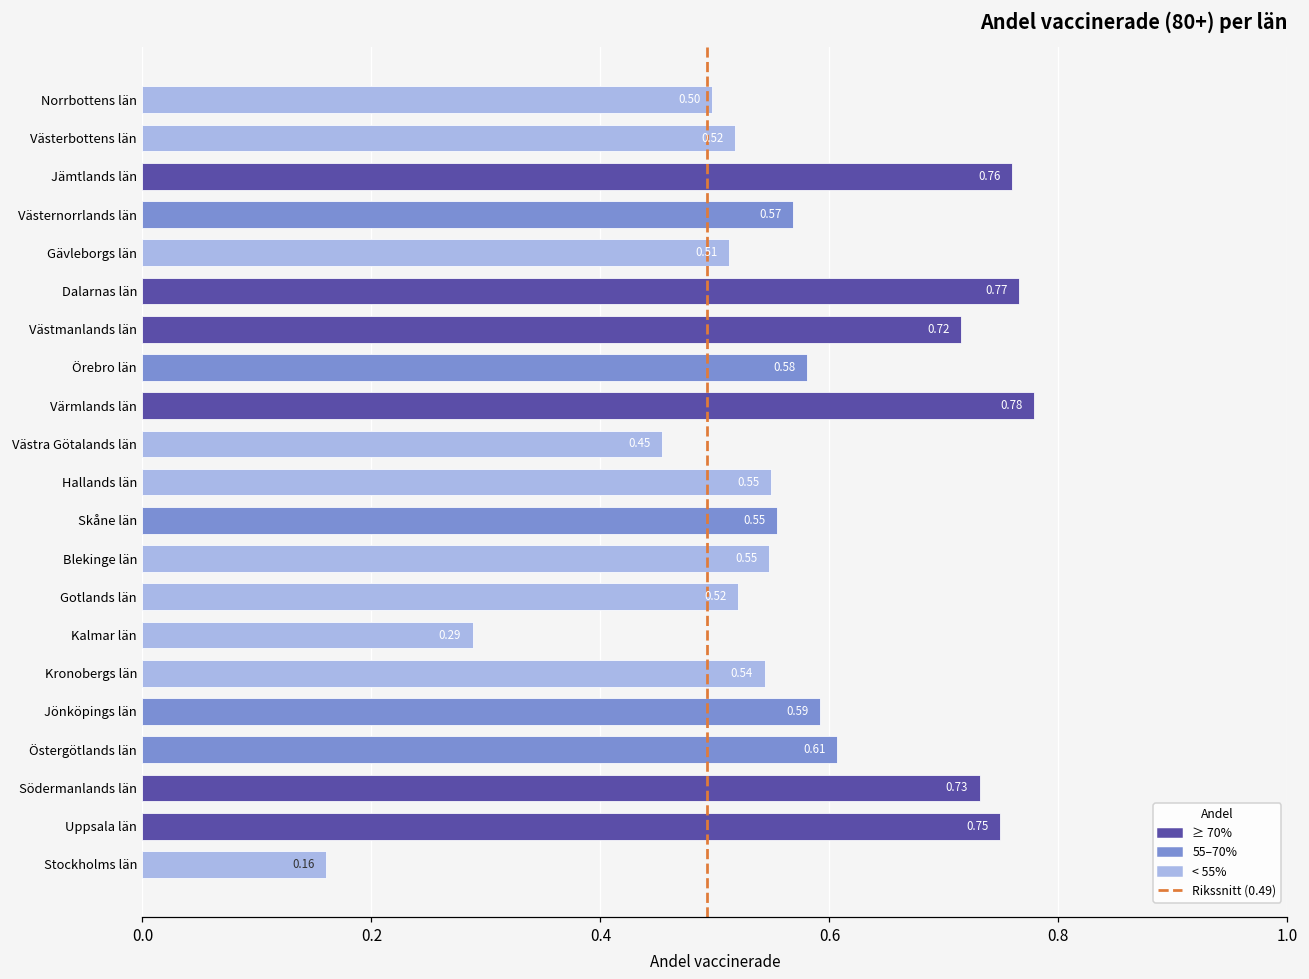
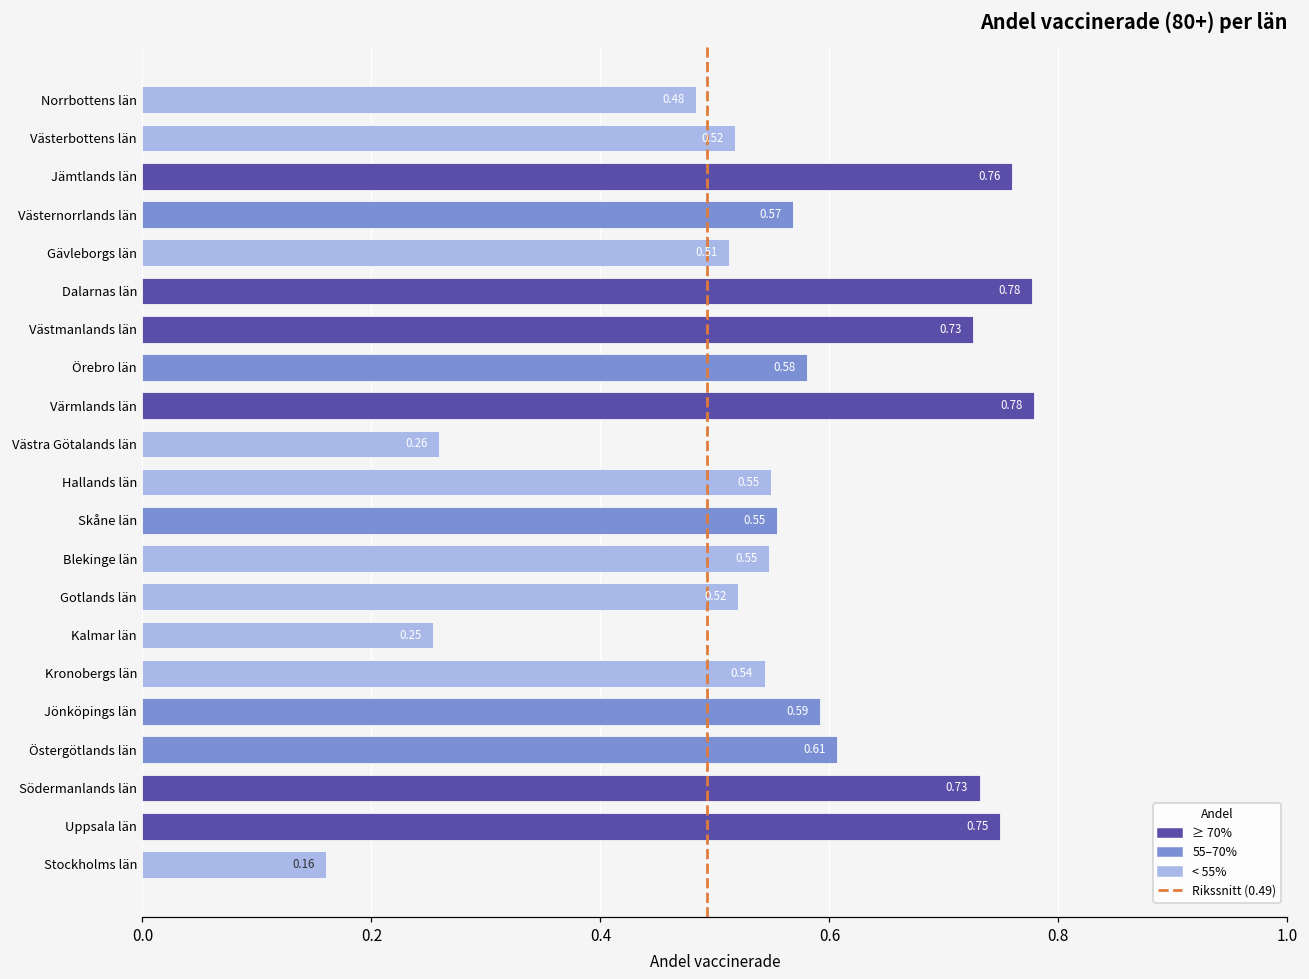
  {
-   "Norrbottens län": 0.50,
+   "Norrbottens län": 0.48,
    "Västerbottens län": 0.52,
    "Jämtlands län": 0.76,
    "Västernorrlands län": 0.57,
    "Gävleborgs län": 0.51,
-   "Dalarnas län": 0.77,
-   "Västmanlands län": 0.72,
+   "Dalarnas län": 0.78,
+   "Västmanlands län": 0.73,
    "Örebro län": 0.58,
    "Värmlands län": 0.78,
-   "Västra Götalands län": 0.45,
+   "Västra Götalands län": 0.26,
    "Hallands län": 0.55,
    "Skåne län": 0.55,
    "Blekinge län": 0.55,
    "Gotlands län": 0.52,
-   "Kalmar län": 0.29,
+   "Kalmar län": 0.25,
    "Kronobergs län": 0.54,
    "Jönköpings län": 0.59,
    "Östergötlands län": 0.61,
    "Södermanlands län": 0.73,
    "Uppsala län": 0.75,
    "Stockholms län": 0.16
  }
